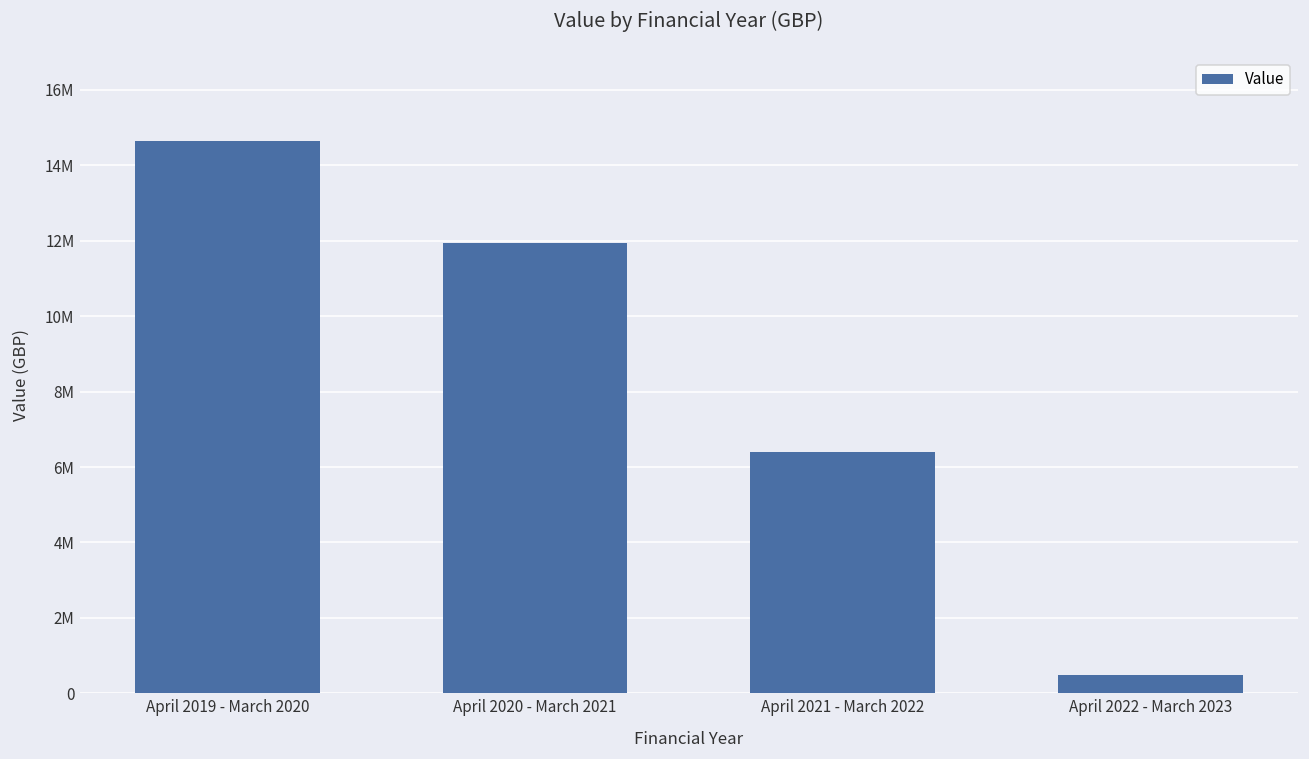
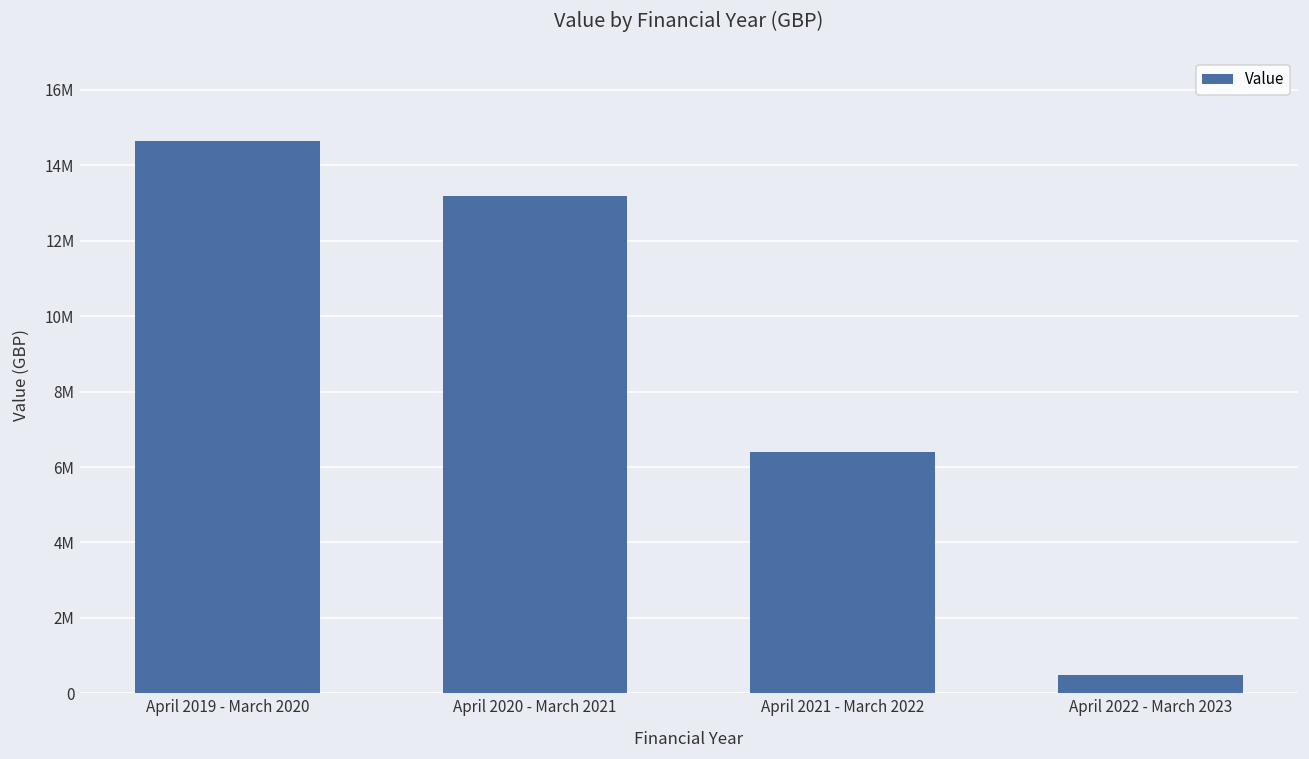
  {
    "April 2019 - March 2020": 14700000,
-   "April 2020 - March 2021": 12000000,
+   "April 2020 - March 2021": 13200000,
    "April 2021 - March 2022": 6400000,
    "April 2022 - March 2023": 500000
  }
